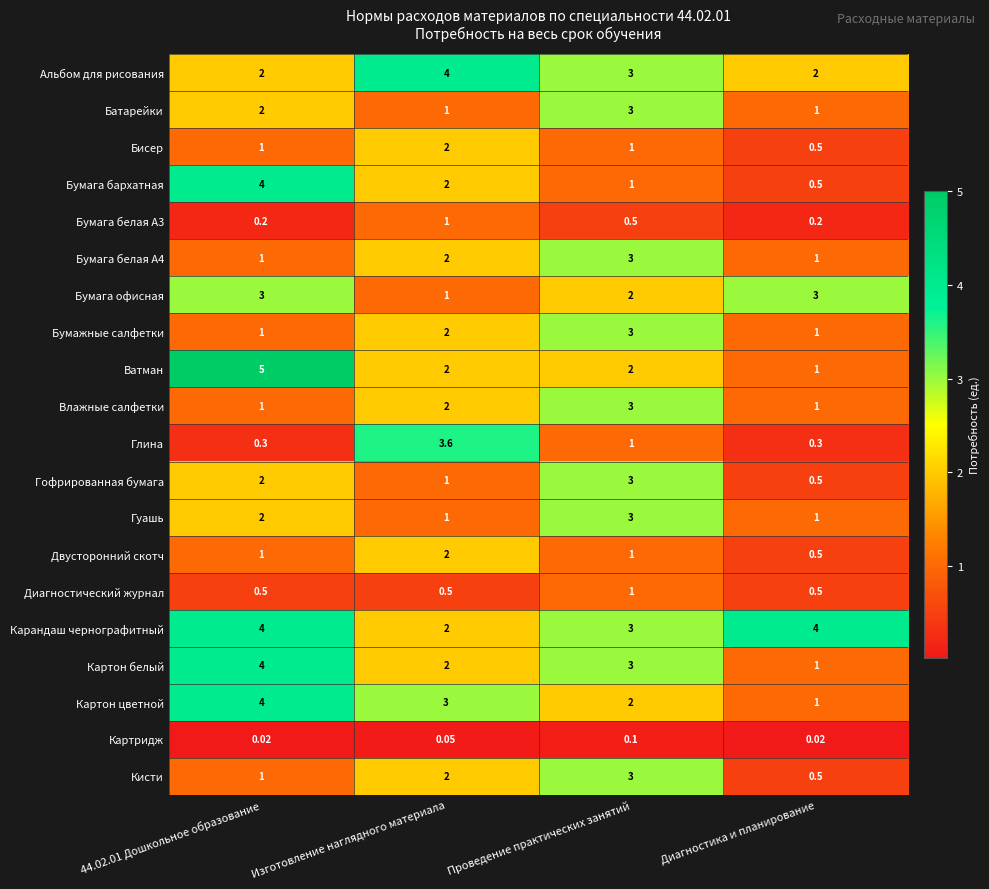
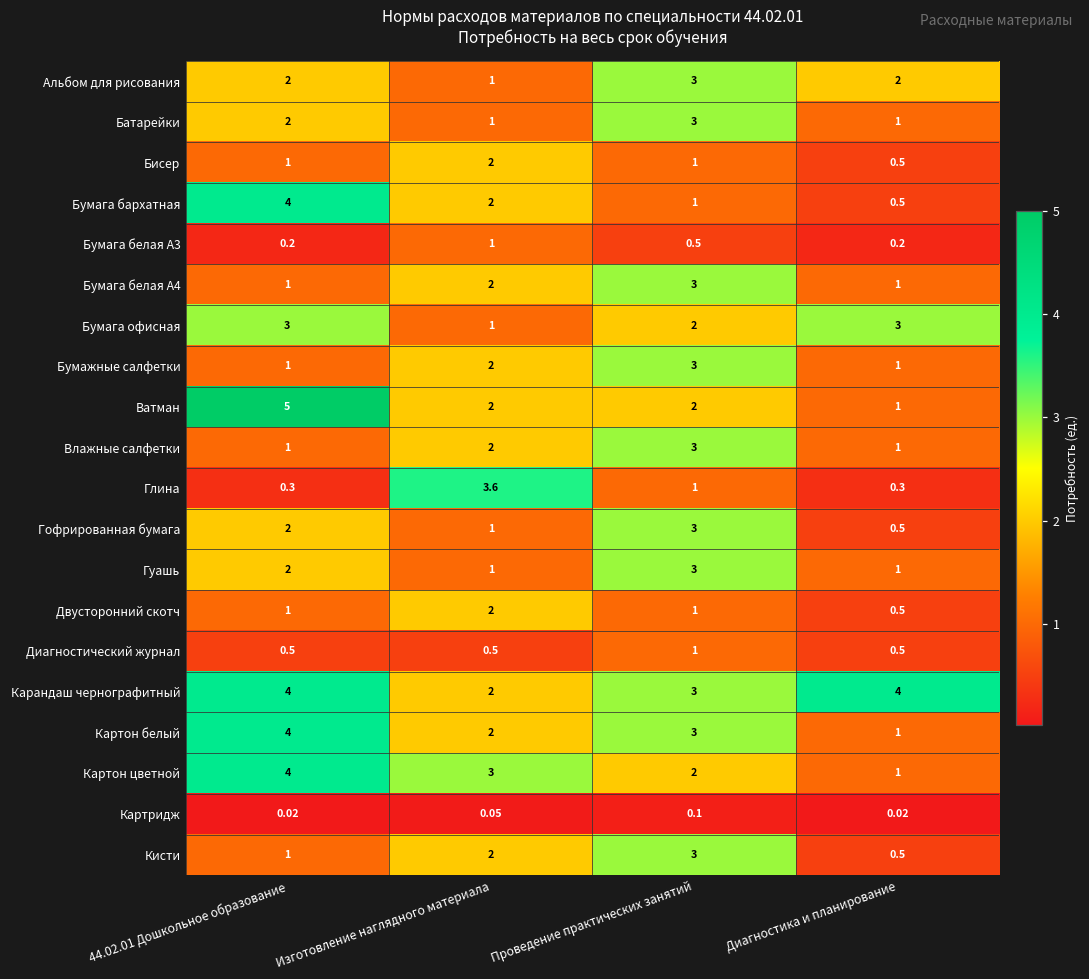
  {
    "Альбом для рисования": {
      "44.02.01 Дошкольное образование": 2,
-     "Изготовление наглядного материала": 4,
+     "Изготовление наглядного материала": 1,
      "Проведение практических занятий": 3,
      "Диагностика и планирование": 2
    },
    "Батарейки": {
      "44.02.01 Дошкольное образование": 2,
      "Изготовление наглядного материала": 1,
      "Проведение практических занятий": 3,
      "Диагностика и планирование": 1
    },
    "Бисер": {
      "44.02.01 Дошкольное образование": 1,
      "Изготовление наглядного материала": 2,
      "Проведение практических занятий": 1,
      "Диагностика и планирование": 0.5
    },
    "Бумага бархатная": {
      "44.02.01 Дошкольное образование": 4,
      "Изготовление наглядного материала": 2,
      "Проведение практических занятий": 1,
      "Диагностика и планирование": 0.5
    },
    "Бумага белая А3": {
      "44.02.01 Дошкольное образование": 0.2,
      "Изготовление наглядного материала": 1,
      "Проведение практических занятий": 0.5,
      "Диагностика и планирование": 0.2
    },
    "Бумага белая А4": {
      "44.02.01 Дошкольное образование": 1,
      "Изготовление наглядного материала": 2,
      "Проведение практических занятий": 3,
      "Диагностика и планирование": 1
    },
    "Бумага офисная": {
      "44.02.01 Дошкольное образование": 3,
      "Изготовление наглядного материала": 1,
      "Проведение практических занятий": 2,
      "Диагностика и планирование": 3
    },
    "Бумажные салфетки": {
      "44.02.01 Дошкольное образование": 1,
      "Изготовление наглядного материала": 2,
      "Проведение практических занятий": 3,
      "Диагностика и планирование": 1
    },
    "Ватман": {
      "44.02.01 Дошкольное образование": 5,
      "Изготовление наглядного материала": 2,
      "Проведение практических занятий": 2,
      "Диагностика и планирование": 1
    },
    "Влажные салфетки": {
      "44.02.01 Дошкольное образование": 1,
      "Изготовление наглядного материала": 2,
      "Проведение практических занятий": 3,
      "Диагностика и планирование": 1
    },
    "Глина": {
      "44.02.01 Дошкольное образование": 0.3,
      "Изготовление наглядного материала": 3.6,
      "Проведение практических занятий": 1,
      "Диагностика и планирование": 0.3
    },
    "Гофрированная бумага": {
      "44.02.01 Дошкольное образование": 2,
      "Изготовление наглядного материала": 1,
      "Проведение практических занятий": 3,
      "Диагностика и планирование": 0.5
    },
    "Гуашь": {
      "44.02.01 Дошкольное образование": 2,
      "Изготовление наглядного материала": 1,
      "Проведение практических занятий": 3,
      "Диагностика и планирование": 1
    },
    "Двусторонний скотч": {
      "44.02.01 Дошкольное образование": 1,
      "Изготовление наглядного материала": 2,
      "Проведение практических занятий": 1,
      "Диагностика и планирование": 0.5
    },
    "Диагностический журнал": {
      "44.02.01 Дошкольное образование": 0.5,
      "Изготовление наглядного материала": 0.5,
      "Проведение практических занятий": 1,
      "Диагностика и планирование": 0.5
    },
    "Карандаш чернографитный": {
      "44.02.01 Дошкольное образование": 4,
      "Изготовление наглядного материала": 2,
      "Проведение практических занятий": 3,
      "Диагностика и планирование": 4
    },
    "Картон белый": {
      "44.02.01 Дошкольное образование": 4,
      "Изготовление наглядного материала": 2,
      "Проведение практических занятий": 3,
      "Диагностика и планирование": 1
    },
    "Картон цветной": {
      "44.02.01 Дошкольное образование": 4,
      "Изготовление наглядного материала": 3,
      "Проведение практических занятий": 2,
      "Диагностика и планирование": 1
    },
    "Картридж": {
      "44.02.01 Дошкольное образование": 0.02,
      "Изготовление наглядного материала": 0.05,
      "Проведение практических занятий": 0.1,
      "Диагностика и планирование": 0.02
    },
    "Кисти": {
      "44.02.01 Дошкольное образование": 1,
      "Изготовление наглядного материала": 2,
      "Проведение практических занятий": 3,
      "Диагностика и планирование": 0.5
    }
  }
